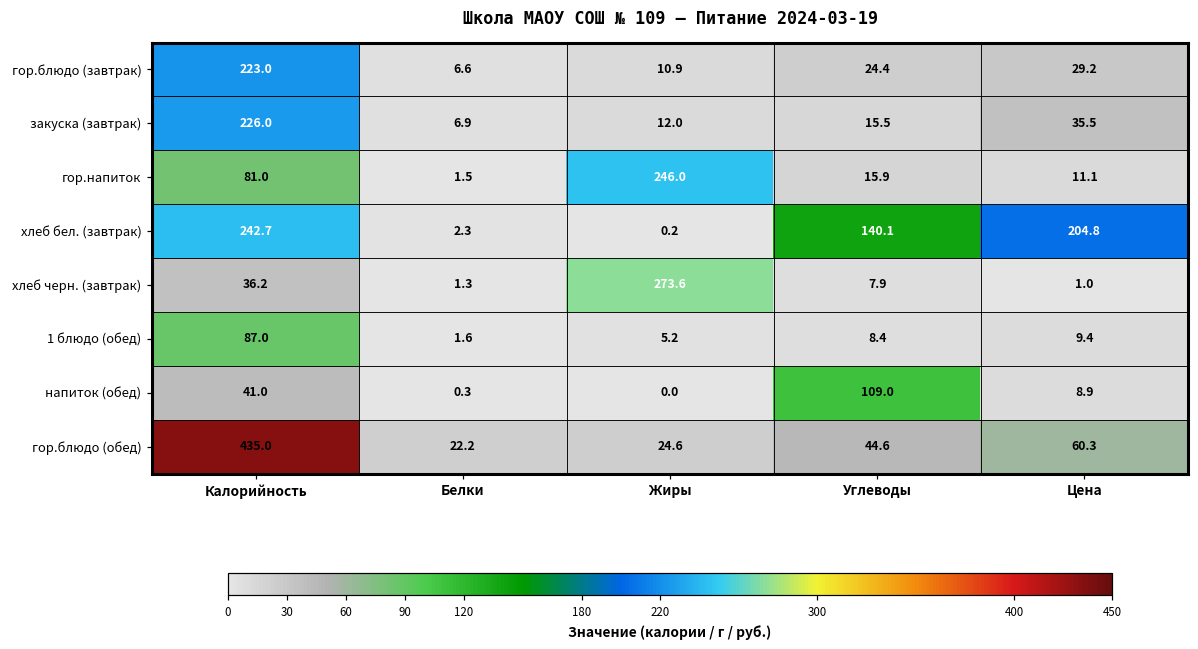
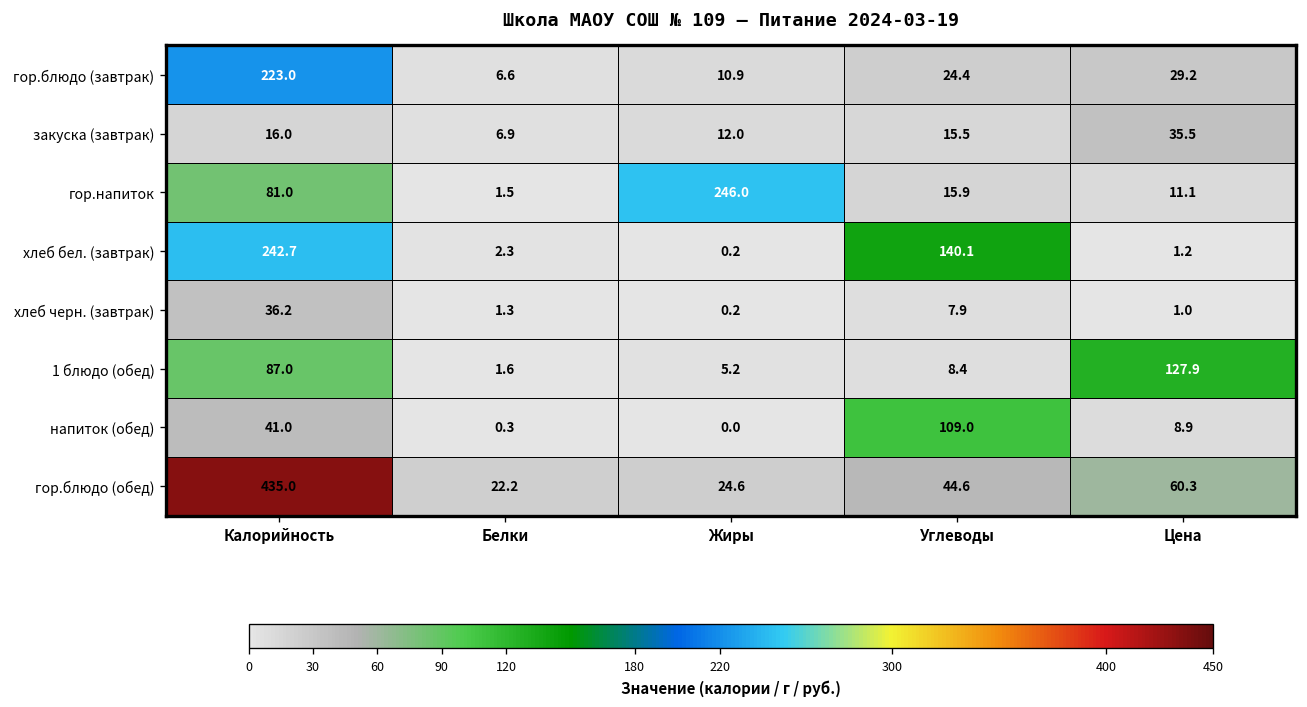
  {
    "гор.блюдо (завтрак)": {
      "Калорийность": 223.0,
      "Белки": 6.6,
      "Жиры": 10.9,
      "Углеводы": 24.4,
      "Цена": 29.2
    },
    "закуска (завтрак)": {
-     "Калорийность": 226.0,
+     "Калорийность": 16.0,
      "Белки": 6.9,
      "Жиры": 12.0,
      "Углеводы": 15.5,
      "Цена": 35.5
    },
    "гор.напиток": {
      "Калорийность": 81.0,
      "Белки": 1.5,
      "Жиры": 246.0,
      "Углеводы": 15.9,
      "Цена": 11.1
    },
    "хлеб бел. (завтрак)": {
      "Калорийность": 242.7,
      "Белки": 2.3,
      "Жиры": 0.2,
      "Углеводы": 140.1,
-     "Цена": 204.8
+     "Цена": 1.2
    },
    "хлеб черн. (завтрак)": {
      "Калорийность": 36.2,
      "Белки": 1.3,
-     "Жиры": 273.6,
+     "Жиры": 0.2,
      "Углеводы": 7.9,
      "Цена": 1.0
    },
    "1 блюдо (обед)": {
      "Калорийность": 87.0,
      "Белки": 1.6,
      "Жиры": 5.2,
      "Углеводы": 8.4,
-     "Цена": 9.4
+     "Цена": 127.9
    },
    "напиток (обед)": {
      "Калорийность": 41.0,
      "Белки": 0.3,
      "Жиры": 0.0,
      "Углеводы": 109.0,
      "Цена": 8.9
    },
    "гор.блюдо (обед)": {
      "Калорийность": 435.0,
      "Белки": 22.2,
      "Жиры": 24.6,
      "Углеводы": 44.6,
      "Цена": 60.3
    }
  }
